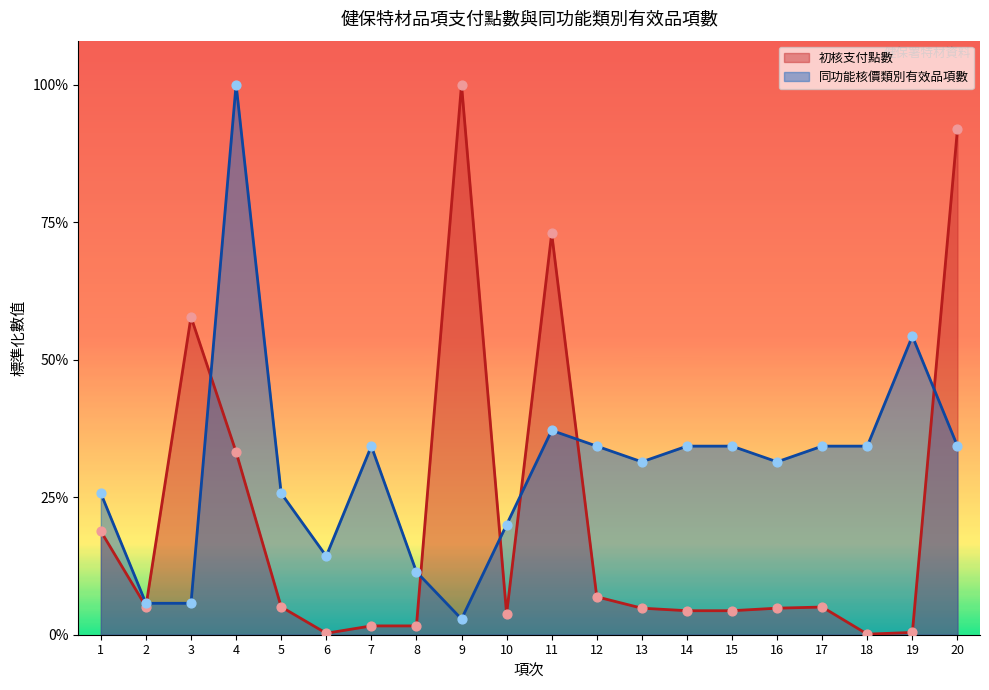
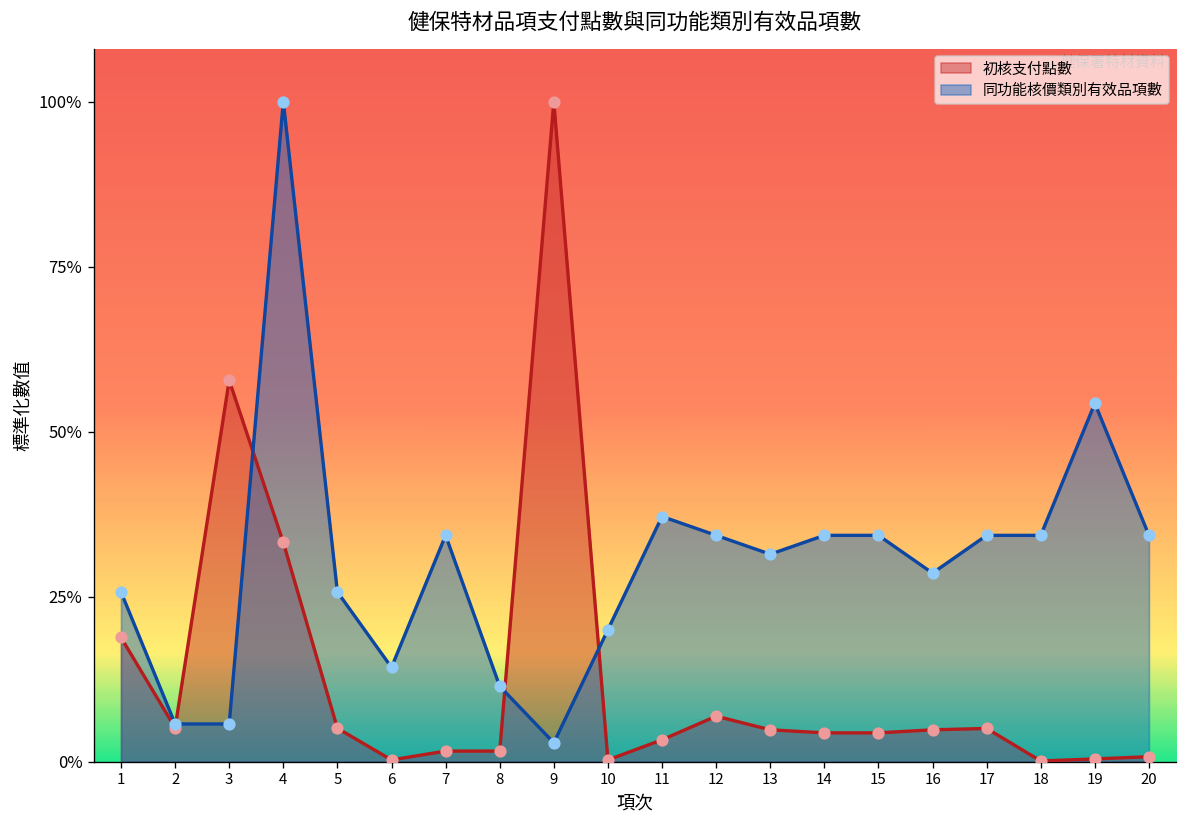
  {
    "初核支付點數": {
      "1": "19%",
      "2": "5%",
      "3": "58%",
      "4": "33%",
      "5": "5%",
      "6": "0%",
      "7": "2%",
      "8": "2%",
      "9": "100%",
-     "10": "4%",
-     "11": "73%",
+     "10": "0%",
+     "11": "3%",
      "12": "7%",
      "13": "5%",
      "14": "4%",
      "15": "4%",
      "16": "5%",
      "17": "5%",
      "18": "0%",
      "19": "0%",
-     "20": "92%"
+     "20": "1%"
    },
    "同功能核價類別有效品項數": {
      "1": "26%",
      "2": "6%",
      "3": "6%",
      "4": "100%",
      "5": "26%",
      "6": "14%",
      "7": "34%",
      "8": "11%",
      "9": "3%",
      "10": "20%",
      "11": "37%",
      "12": "34%",
      "13": "31%",
      "14": "34%",
      "15": "34%",
-     "16": "31%",
+     "16": "29%",
      "17": "34%",
      "18": "34%",
      "19": "54%",
      "20": "34%"
    }
  }
